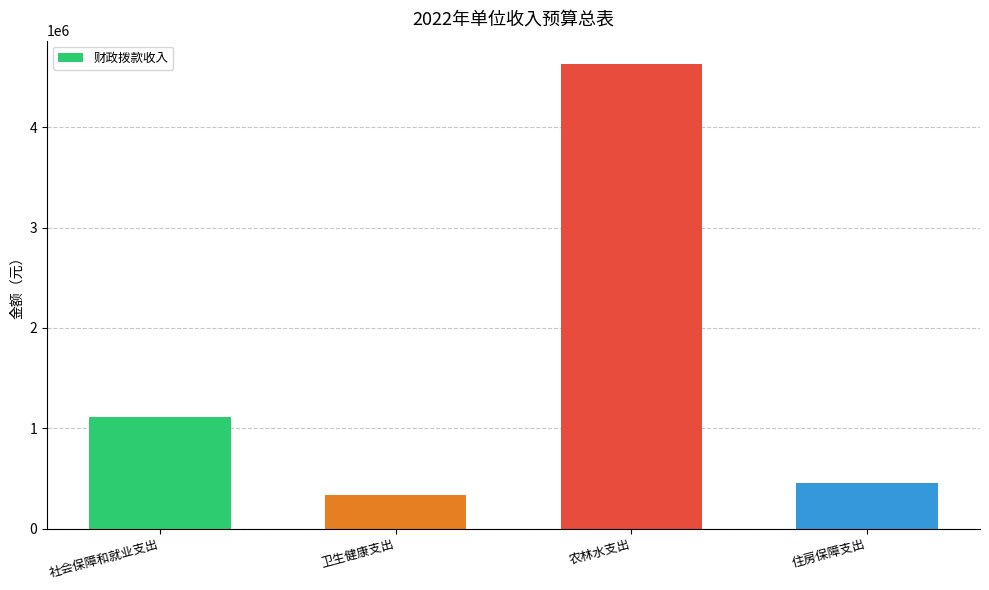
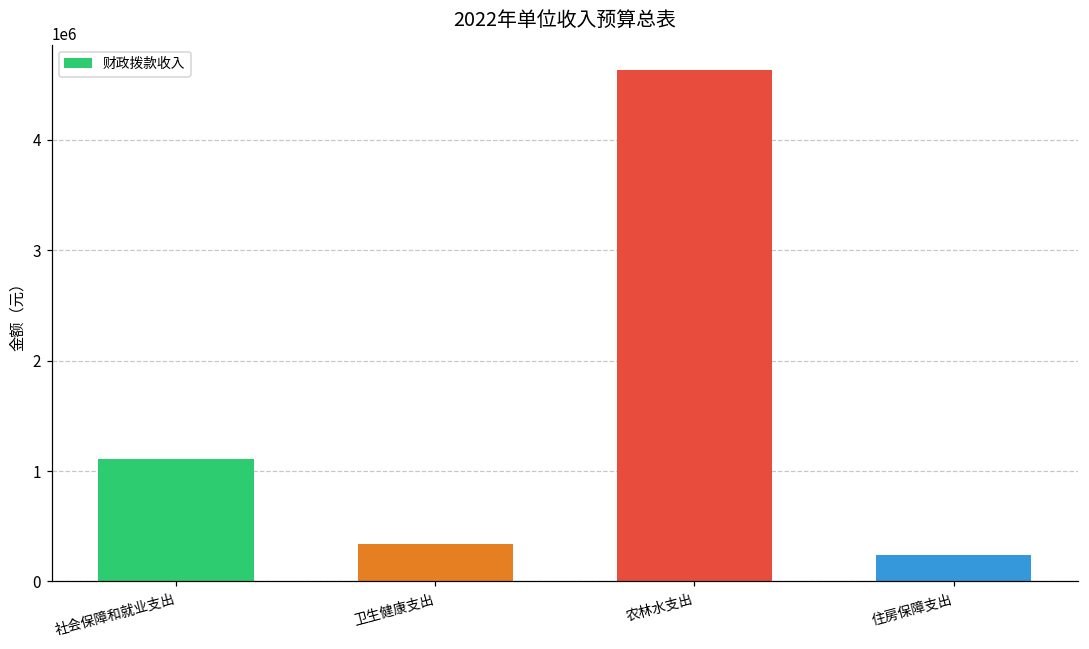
  {
    "社会保障和就业支出": 1110000,
    "卫生健康支出": 340000,
    "农林水支出": 4630000,
-   "住房保障支出": 450000
+   "住房保障支出": 240000
  }
